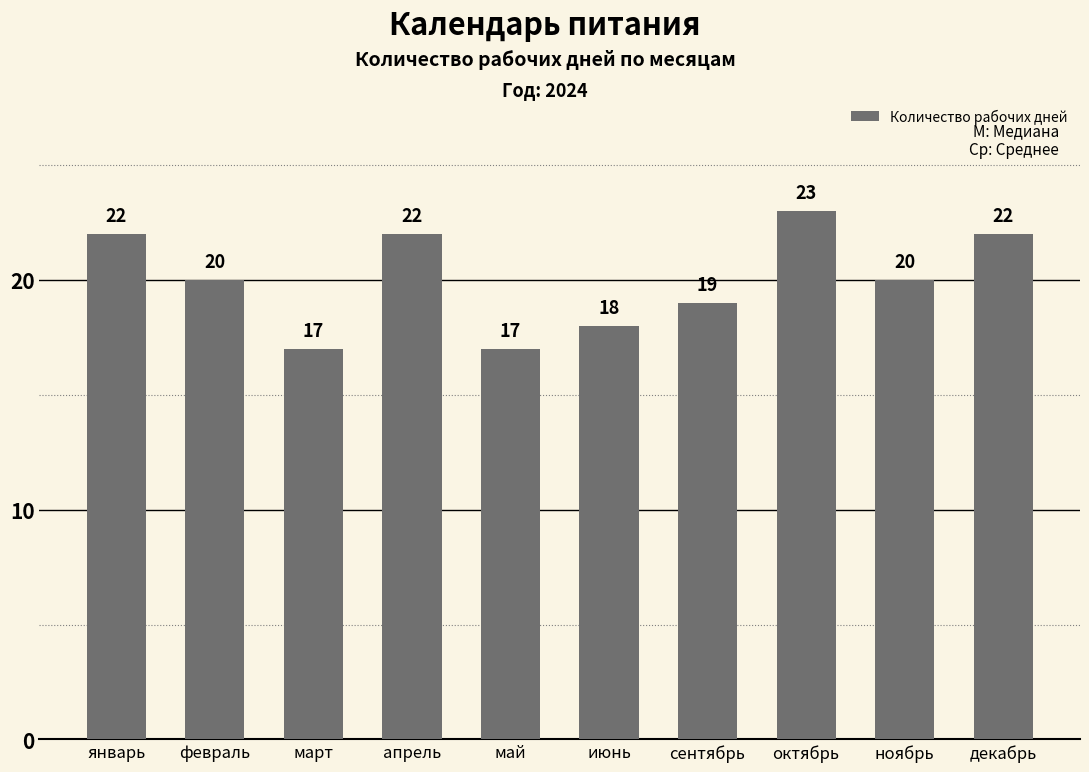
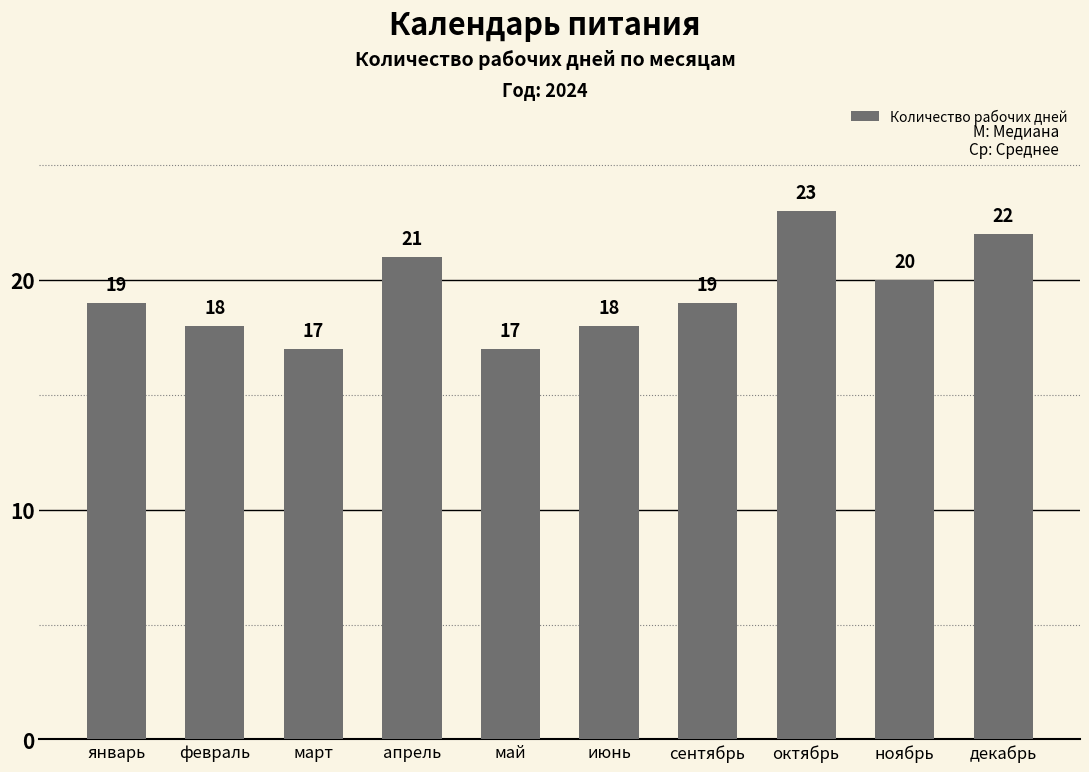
  {
-   "январь": 22,
-   "февраль": 20,
+   "январь": 19,
+   "февраль": 18,
    "март": 17,
-   "апрель": 22,
+   "апрель": 21,
    "май": 17,
    "июнь": 18,
    "сентябрь": 19,
    "октябрь": 23,
    "ноябрь": 20,
    "декабрь": 22
  }
